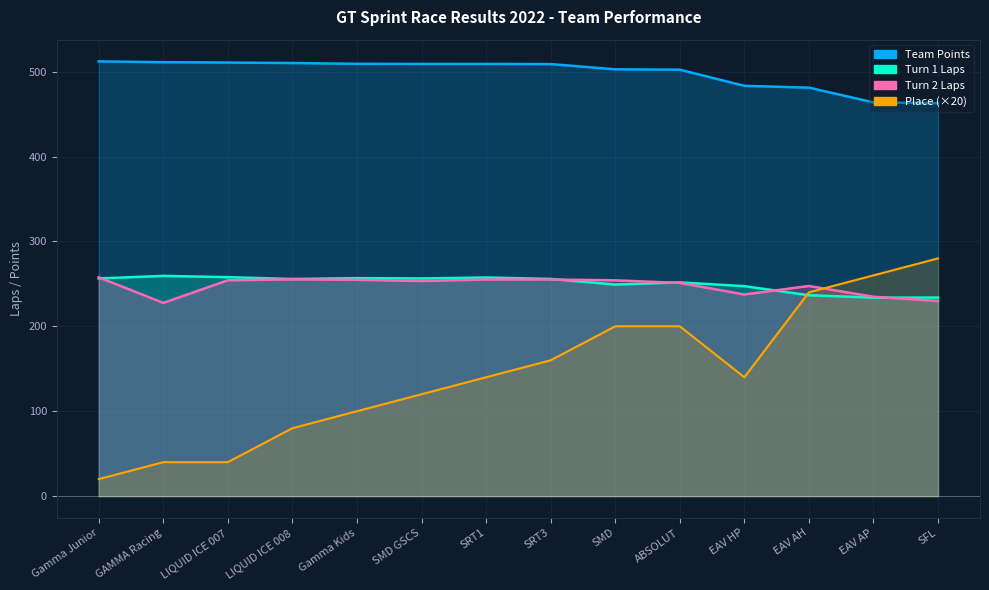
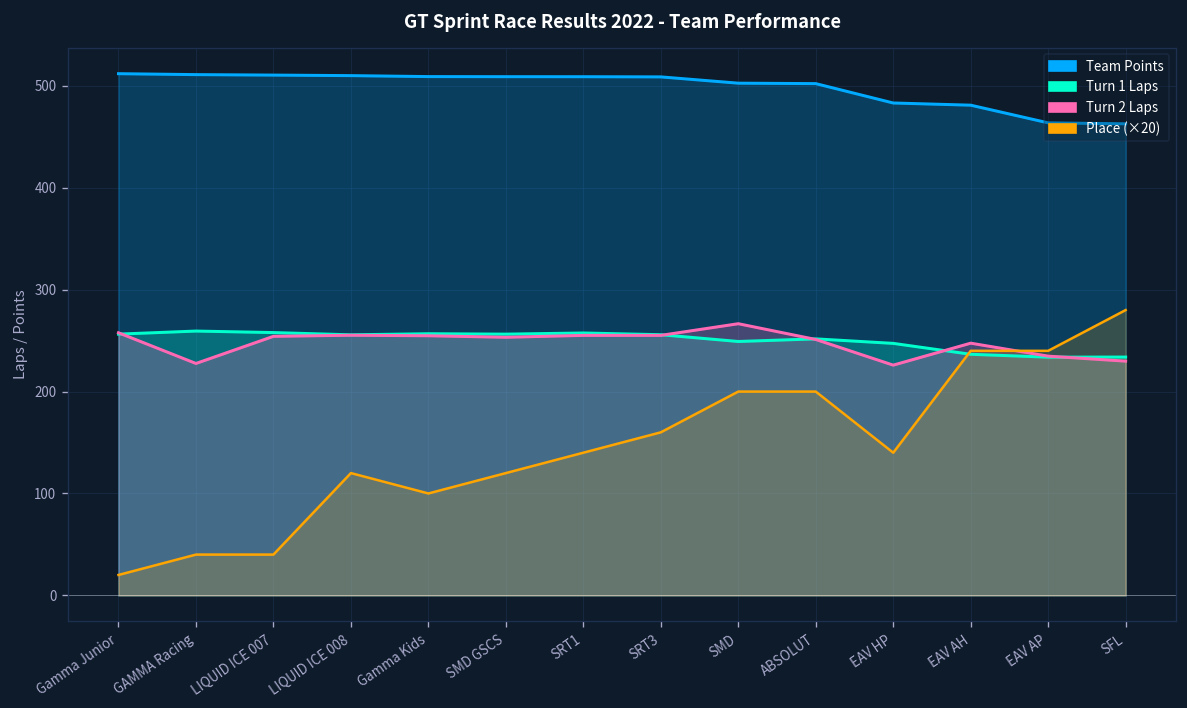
  {
    "Turn 2 Laps": {
      "GAMMA Racing": 230,
      "LIQUID ICE 007": 250,
      "SMD GSCS": 250,
-     "SMD": 250,
-     "EAV HP": 240,
+     "SMD": 270,
+     "EAV HP": 230,
      "EAV AH": 250,
      "SFL": 230
    },
    "Place (×20)": {
      "Gamma Junior": 20,
      "GAMMA Racing": 40,
      "LIQUID ICE 007": 40,
-     "LIQUID ICE 008": 80,
+     "LIQUID ICE 008": 120,
      "Gamma Kids": 100,
      "SMD GSCS": 120,
      "SRT1": 140,
      "SRT3": 160,
      "SMD": 200,
      "ABSOLUT": 200,
      "EAV HP": 140,
      "EAV AH": 240,
-     "EAV AP": 260,
+     "EAV AP": 240,
      "SFL": 280
    }
  }
